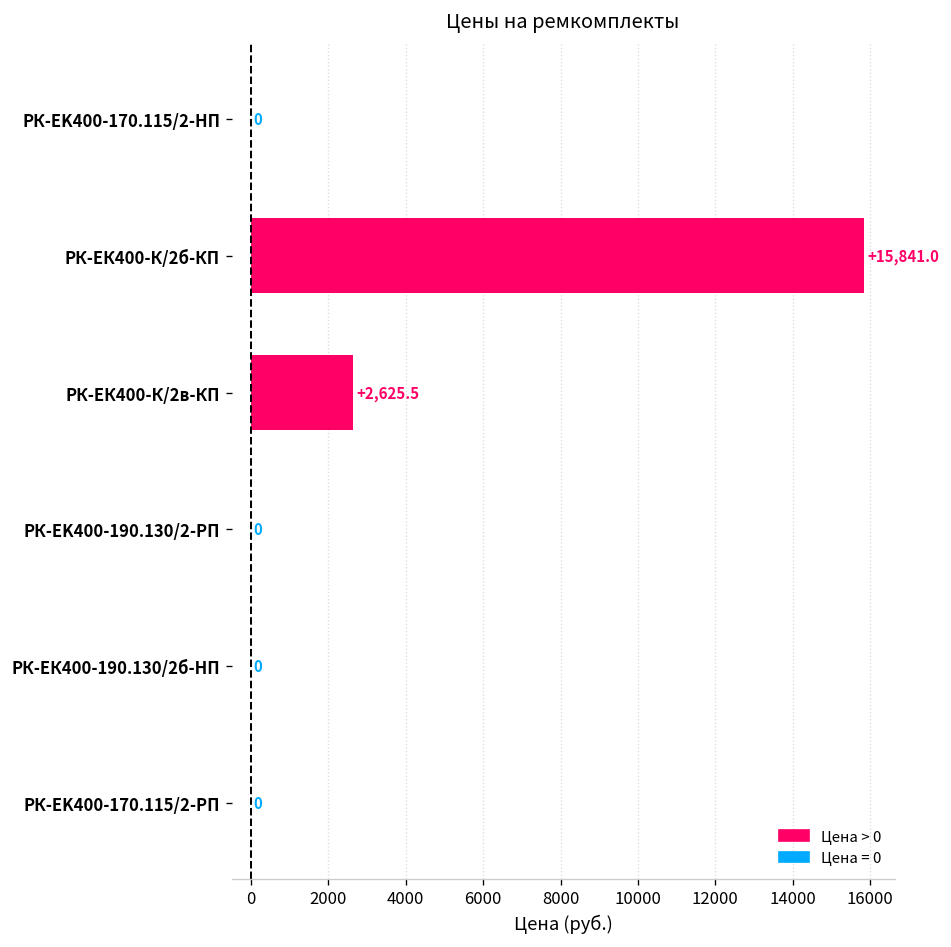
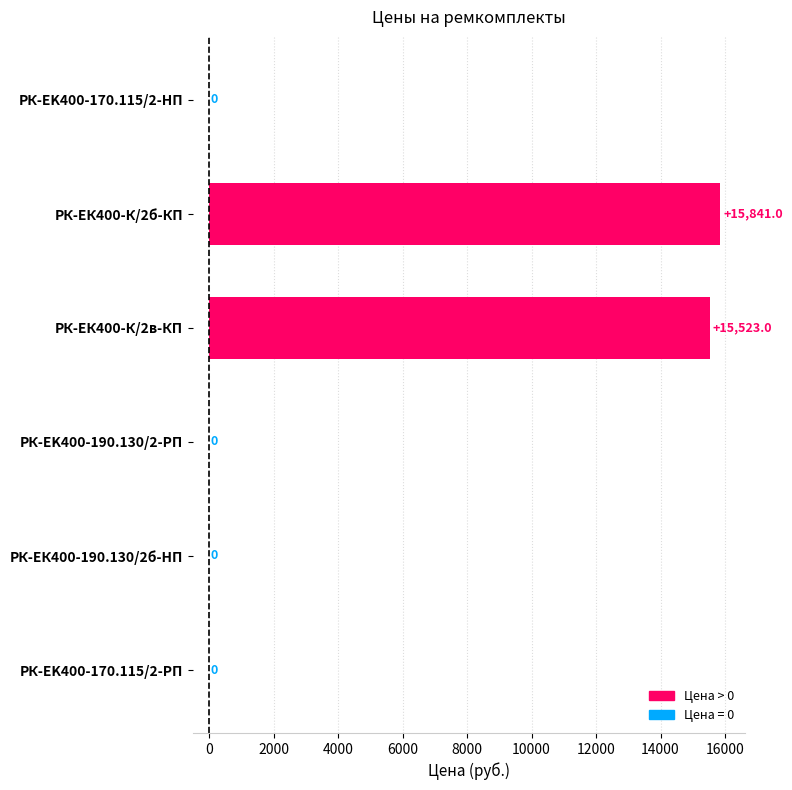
  {
    "РК-EK400-170.115/2-HП": "0",
    "РК-ЕК400-К/2б-КП": "+15,841.0",
-   "РК-ЕК400-К/2в-КП": "+2,625.5",
+   "РК-ЕК400-К/2в-КП": "+15,523.0",
    "РК-ЕK400-190.130/2-РП": "0",
    "РК-ЕК400-190.130/2б-HП": "0",
    "РК-EK400-170.115/2-РП": "0"
  }
